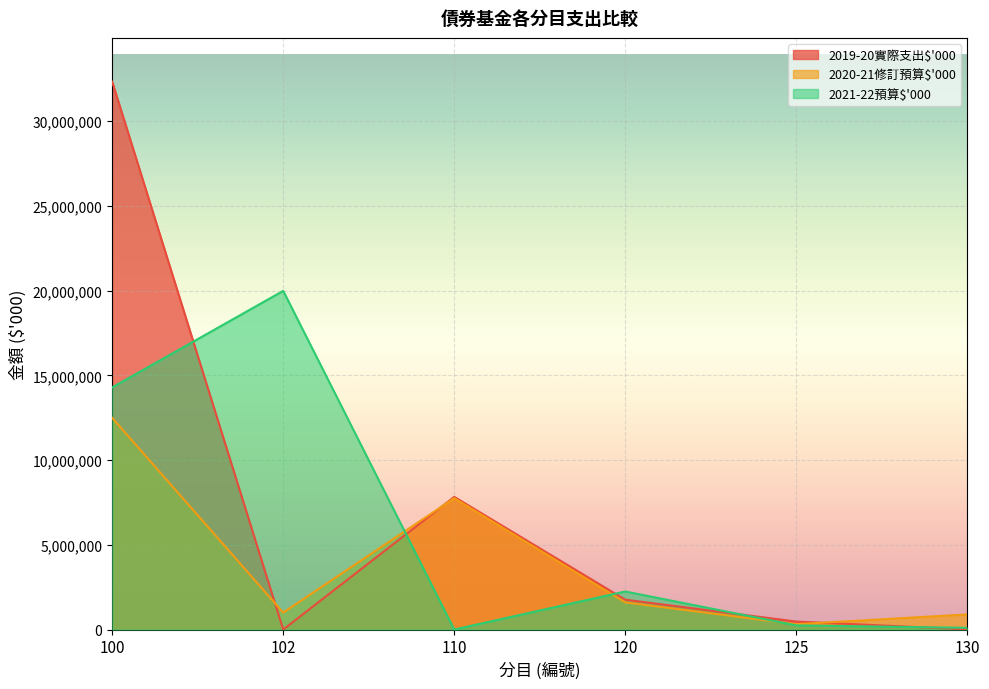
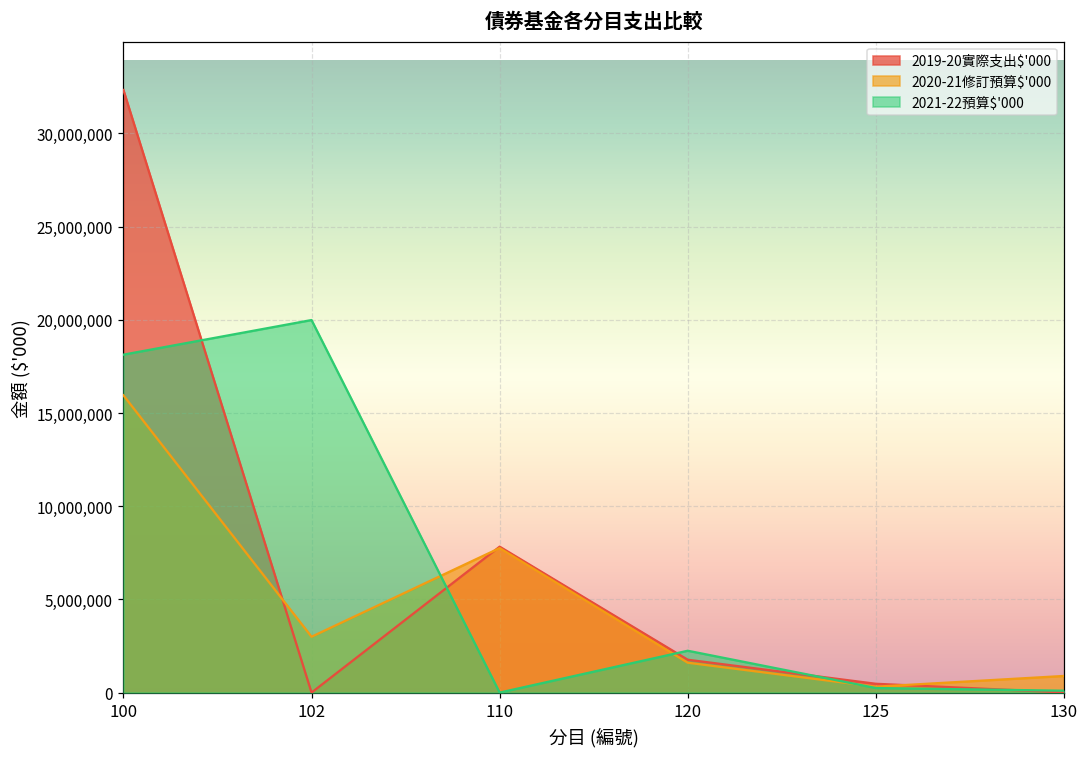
  {
    "2019-20實際支出$'000": {
      "100": "32,300,000",
      "102": "0",
      "120": "1,800,000",
      "125": "500,000"
    },
    "2020-21修訂預算$'000": {
-     "100": "12,500,000",
-     "102": "1,000,000",
+     "100": "16,000,000",
+     "102": "3,000,000",
      "120": "1,600,000",
      "130": "900,000"
    },
    "2021-22預算$'000": {
-     "100": "14,300,000",
+     "100": "18,100,000",
      "102": "20,000,000",
      "110": "0",
      "120": "2,200,000"
    }
  }
